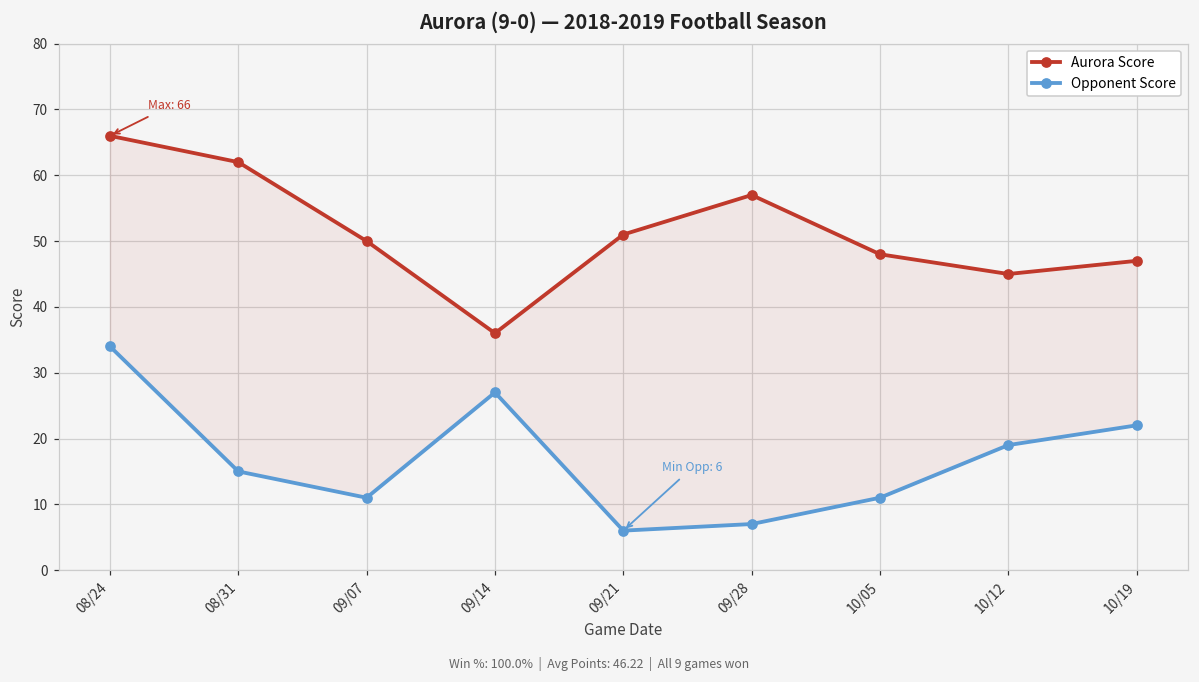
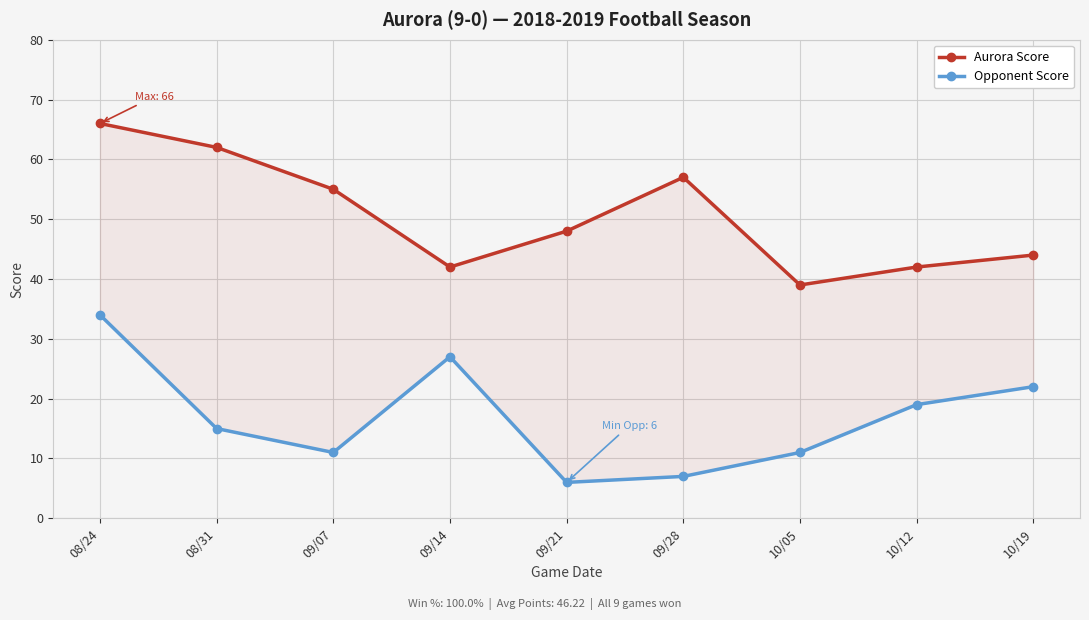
  {
    "Aurora Score": {
      "08/31": 62,
-     "09/07": 50,
-     "09/14": 36,
-     "09/21": 51,
+     "09/07": 55,
+     "09/14": 42,
+     "09/21": 48,
      "09/28": 57,
-     "10/05": 48,
-     "10/12": 45,
-     "10/19": 47
+     "10/05": 39,
+     "10/12": 42,
+     "10/19": 44
    },
    "Opponent Score": {
      "09/21": 6
    }
  }
